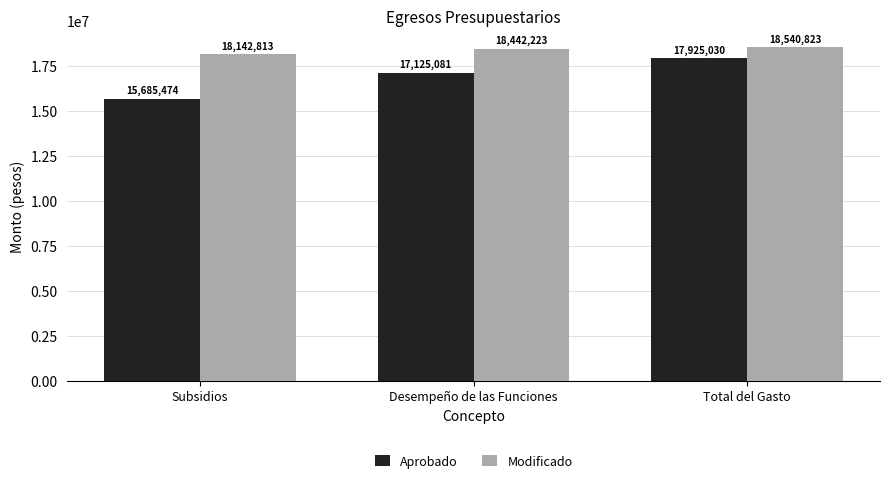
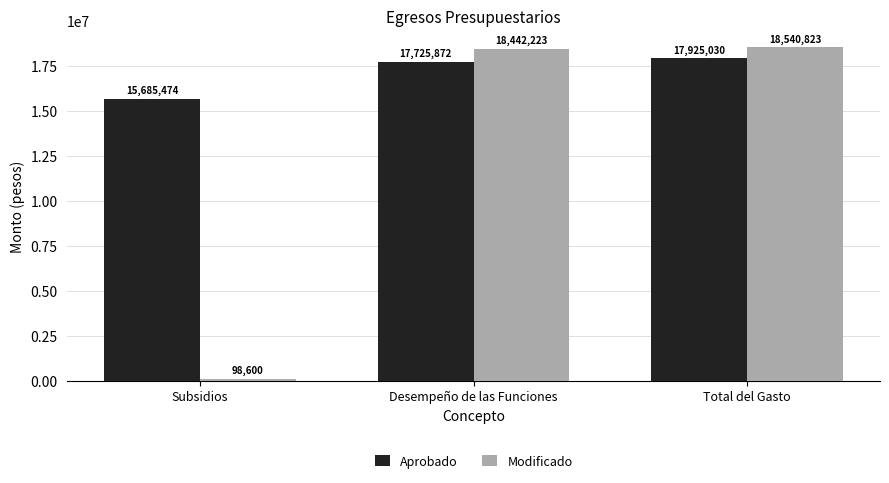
  {
    "Aprobado": {
      "Subsidios": "15,685,474",
-     "Desempeño de las Funciones": "17,125,081",
+     "Desempeño de las Funciones": "17,725,872",
      "Total del Gasto": "17,925,030"
    },
    "Modificado": {
-     "Subsidios": "18,142,813",
+     "Subsidios": "98,600",
      "Desempeño de las Funciones": "18,442,223",
      "Total del Gasto": "18,540,823"
    }
  }
